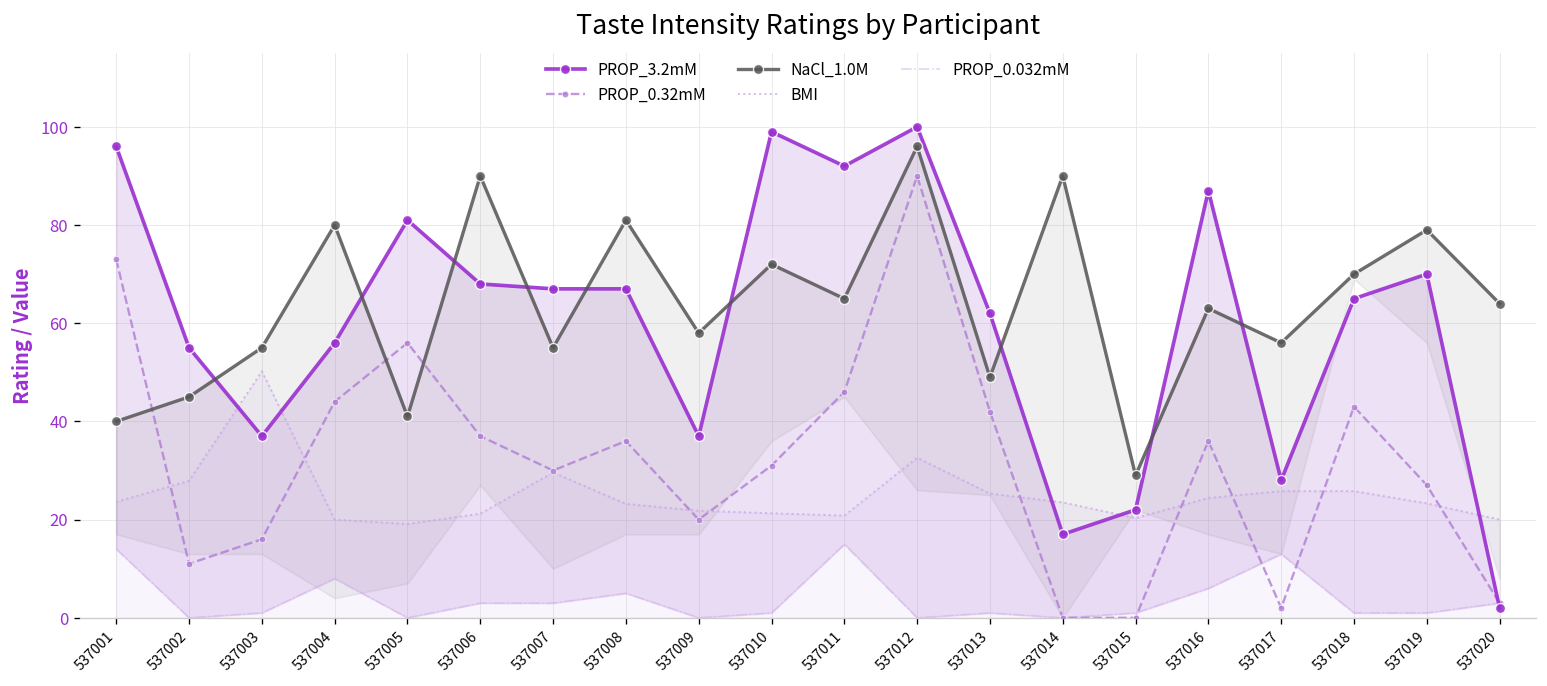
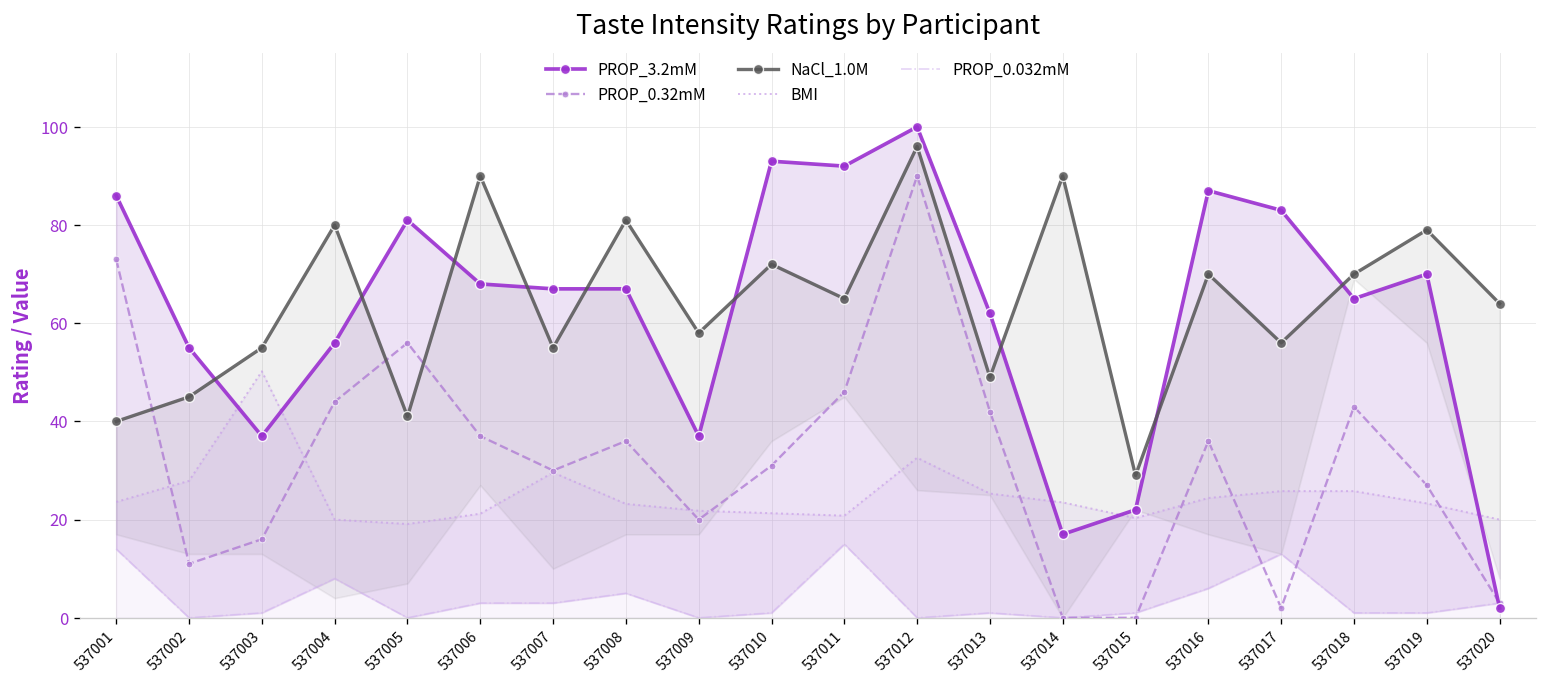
  {
    "PROP_3.2mM": {
-     "537001": 96,
-     "537010": 99,
-     "537017": 28,
+     "537001": 86,
+     "537010": 93,
+     "537017": 83,
      "537020": 2
    },
    "NaCl_1.0M": {
      "537001": 40,
      "537002": 45,
      "537003": 55,
      "537004": 80,
      "537005": 41,
      "537006": 90,
      "537007": 55,
      "537008": 81,
      "537009": 58,
      "537010": 72,
      "537011": 65,
      "537012": 96,
      "537013": 49,
      "537014": 90,
      "537015": 29,
-     "537016": 63,
+     "537016": 70,
      "537017": 56,
      "537018": 70,
      "537019": 79,
      "537020": 64
    }
  }
